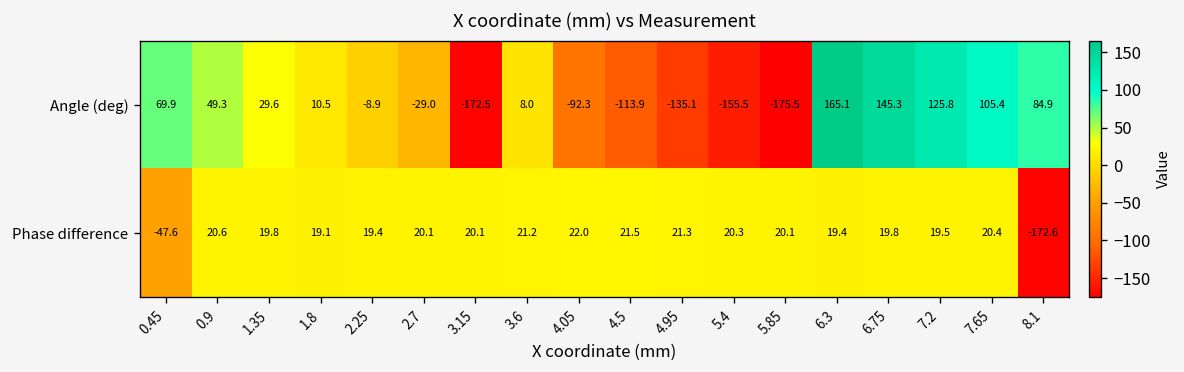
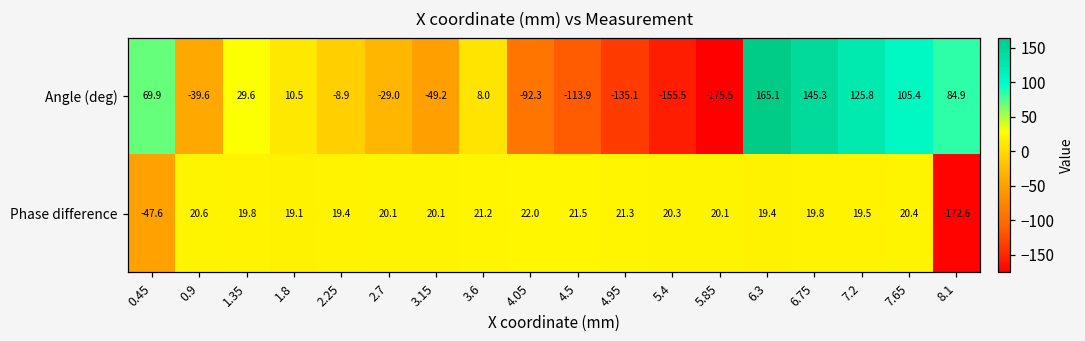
  {
    "Angle (deg)": {
      "0.45": 69.9,
-     "0.9": 49.3,
+     "0.9": -39.6,
      "1.35": 29.6,
      "1.8": 10.5,
      "2.25": -8.9,
      "2.7": -29.0,
-     "3.15": -172.5,
+     "3.15": -49.2,
      "3.6": 8.0,
      "4.05": -92.3,
      "4.5": -113.9,
      "4.95": -135.1,
      "5.4": -155.5,
      "5.85": -175.5,
      "6.3": 165.1,
      "6.75": 145.3,
      "7.2": 125.8,
      "7.65": 105.4,
      "8.1": 84.9
    },
    "Phase difference": {
      "0.45": -47.6,
      "0.9": 20.6,
      "1.35": 19.8,
      "1.8": 19.1,
      "2.25": 19.4,
      "2.7": 20.1,
      "3.15": 20.1,
      "3.6": 21.2,
      "4.05": 22.0,
      "4.5": 21.5,
      "4.95": 21.3,
      "5.4": 20.3,
      "5.85": 20.1,
      "6.3": 19.4,
      "6.75": 19.8,
      "7.2": 19.5,
      "7.65": 20.4,
      "8.1": -172.6
    }
  }
